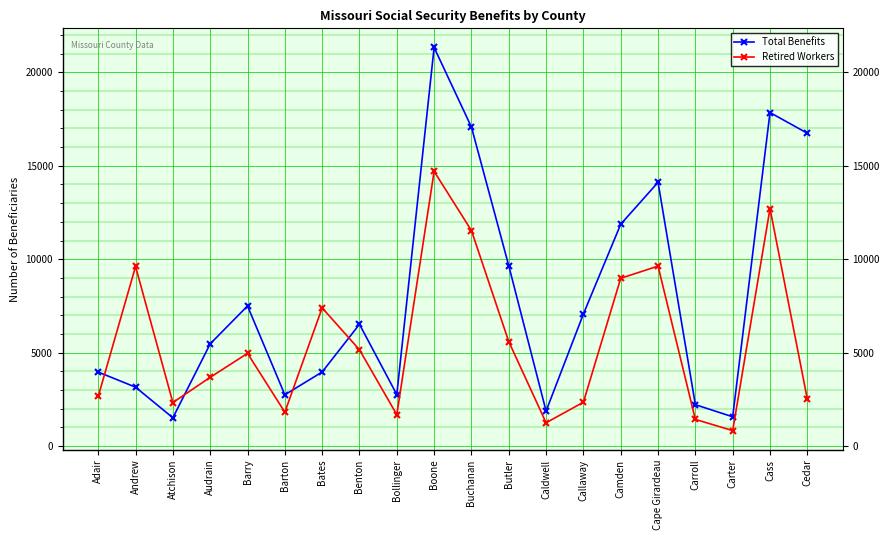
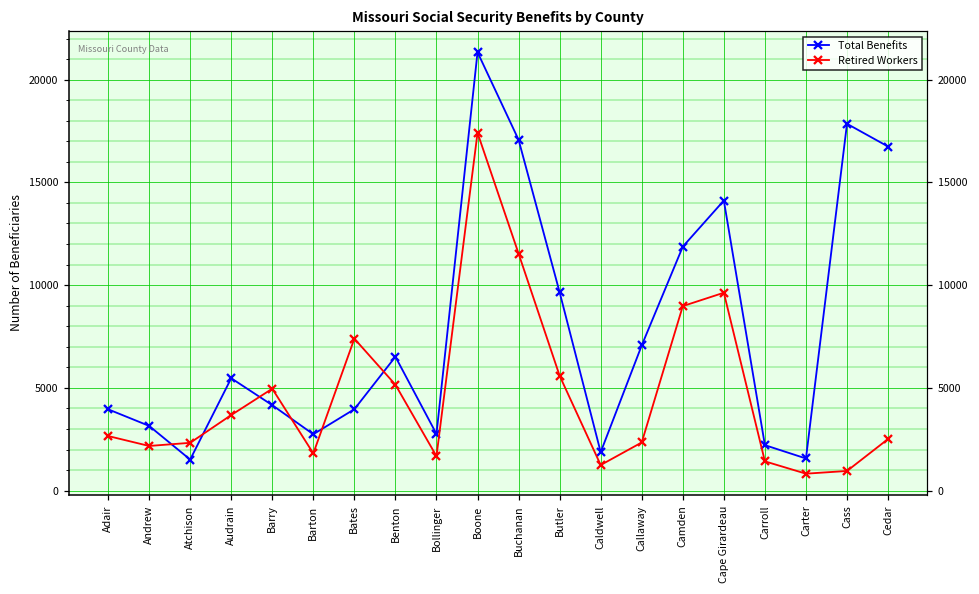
  {
    "Total Benefits": {
      "Adair": 4000,
      "Andrew": 3200,
      "Atchison": 1500,
      "Audrain": 5500,
-     "Barry": 7500,
+     "Barry": 4200,
      "Barton": 2700,
      "Bates": 4000,
      "Benton": 6500,
      "Bollinger": 2800,
      "Boone": 21300,
      "Buchanan": 17100,
      "Butler": 9700,
      "Caldwell": 1900,
      "Callaway": 7100,
      "Camden": 11900,
      "Cape Girardeau": 14100,
      "Carroll": 2200,
      "Carter": 1600,
      "Cass": 17900,
      "Cedar": 16700
    },
    "Retired Workers": {
      "Adair": 2700,
-     "Andrew": 9600,
+     "Andrew": 2200,
      "Atchison": 2300,
      "Audrain": 3700,
      "Barry": 5000,
      "Barton": 1800,
      "Bates": 7400,
      "Benton": 5200,
      "Bollinger": 1700,
-     "Boone": 14700,
+     "Boone": 17400,
      "Buchanan": 11500,
      "Butler": 5600,
      "Caldwell": 1200,
      "Callaway": 2300,
      "Camden": 9000,
      "Cape Girardeau": 9600,
      "Carroll": 1400,
      "Carter": 800,
-     "Cass": 12700,
+     "Cass": 1000,
      "Cedar": 2500
    }
  }
